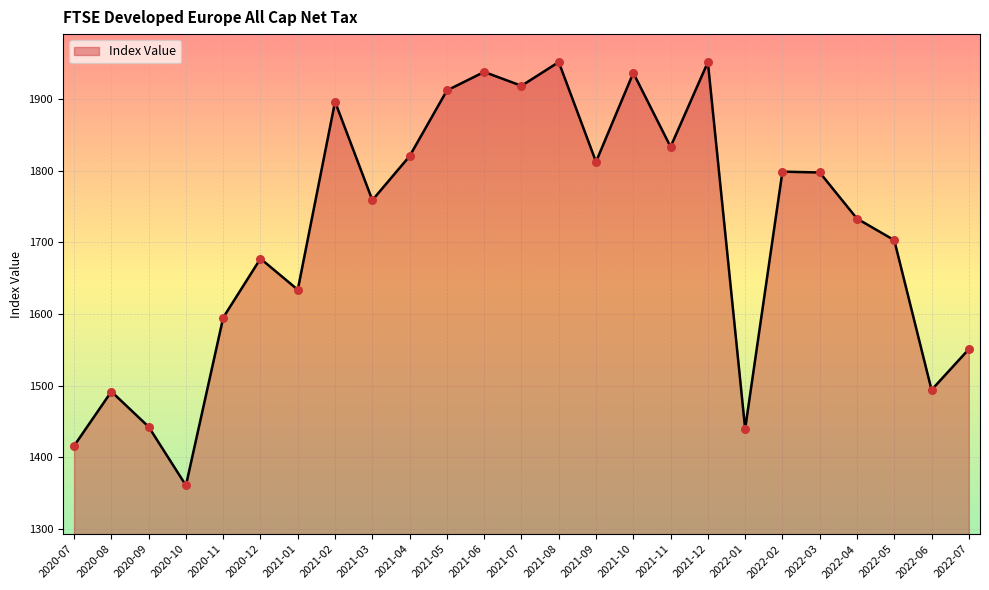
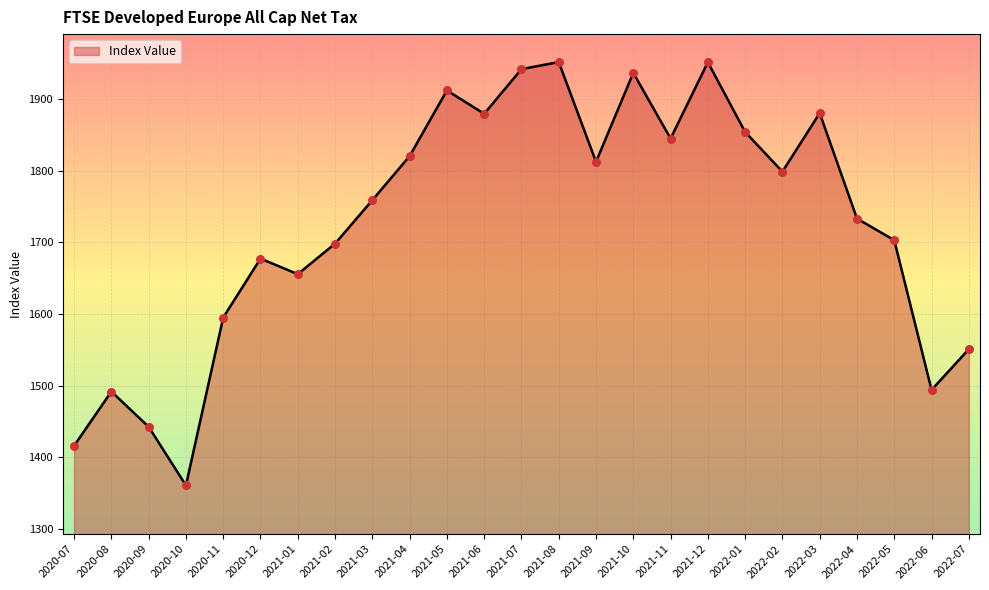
  {
    "2020-07": 1420,
    "2020-08": 1490,
    "2020-09": 1440,
    "2020-10": 1360,
    "2020-11": 1600,
    "2020-12": 1680,
-   "2021-01": 1630,
-   "2021-02": 1900,
+   "2021-01": 1660,
+   "2021-02": 1700,
    "2021-03": 1760,
    "2021-04": 1820,
    "2021-05": 1910,
-   "2021-06": 1940,
-   "2021-07": 1920,
+   "2021-06": 1880,
+   "2021-07": 1940,
    "2021-08": 1950,
    "2021-09": 1810,
    "2021-10": 1940,
-   "2021-11": 1830,
+   "2021-11": 1850,
    "2021-12": 1950,
-   "2022-01": 1440,
+   "2022-01": 1850,
    "2022-02": 1800,
-   "2022-03": 1800,
+   "2022-03": 1880,
    "2022-04": 1730,
    "2022-05": 1700,
    "2022-06": 1490,
    "2022-07": 1550
  }
